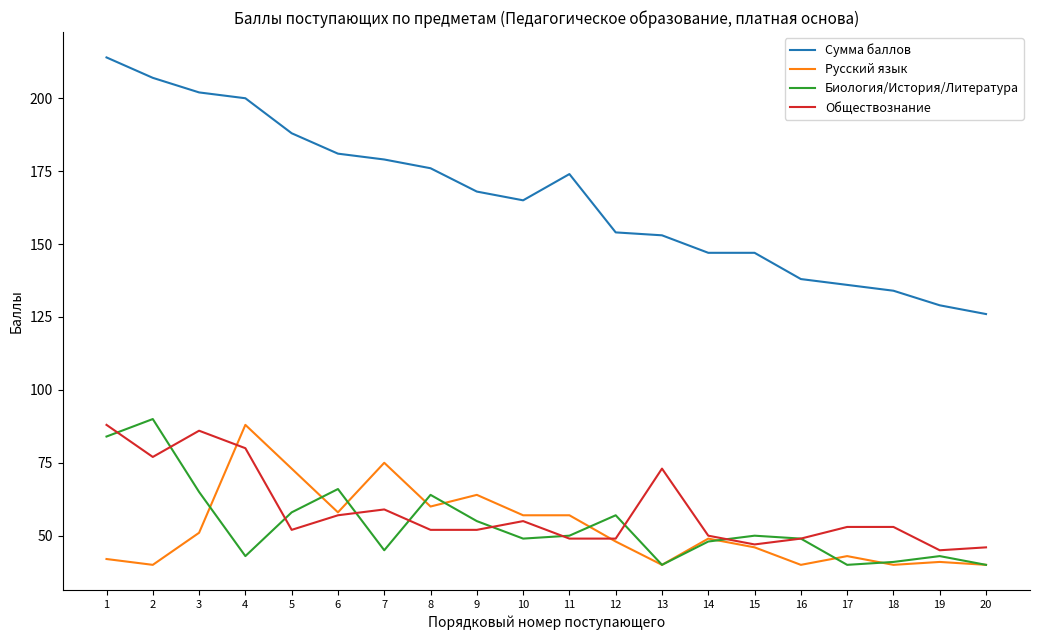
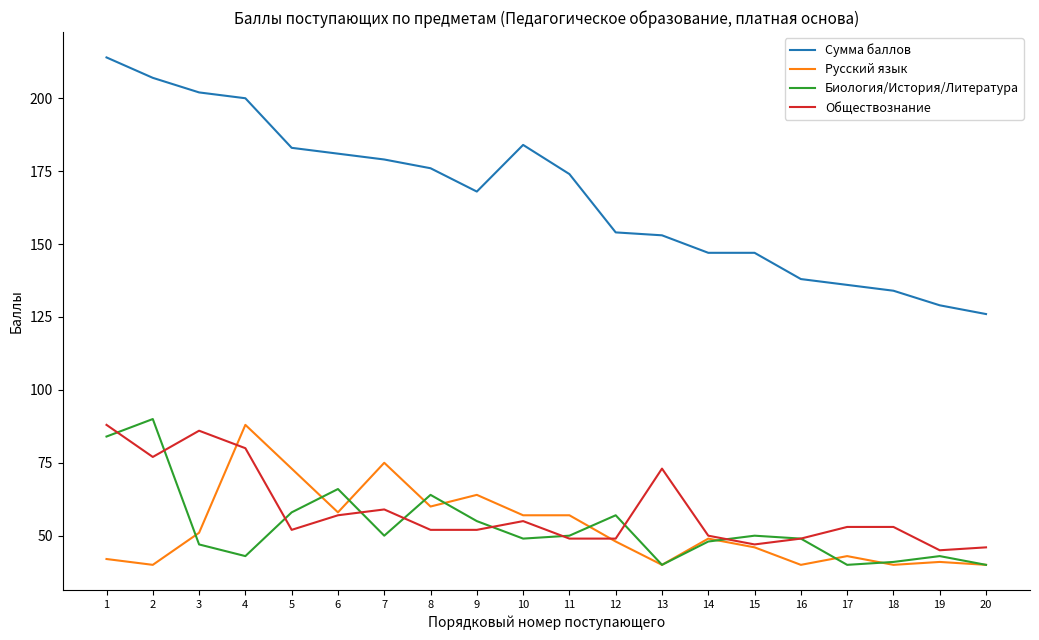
  {
    "Сумма баллов": {
      "1": 214,
      "2": 207,
      "3": 202,
      "4": 200,
-     "5": 188,
+     "5": 183,
      "6": 181,
      "7": 179,
      "8": 176,
      "9": 168,
-     "10": 165,
+     "10": 184,
      "11": 174,
      "12": 154,
      "13": 153,
      "14": 147,
      "15": 147,
      "16": 138,
      "17": 136,
      "18": 134,
      "19": 129,
      "20": 126
    },
    "Русский язык": {
      "1": 42,
      "2": 40,
      "3": 51,
      "4": 88,
      "5": 73,
      "6": 58,
      "7": 75,
      "8": 60,
      "9": 64,
      "10": 57,
      "11": 57,
      "12": 48,
      "14": 49,
      "15": 46,
      "16": 40,
      "17": 43,
      "18": 40,
      "19": 41
    },
    "Биология/История/Литература": {
      "1": 84,
      "2": 90,
-     "3": 65,
+     "3": 47,
      "4": 43,
      "5": 58,
      "6": 66,
-     "7": 45,
+     "7": 50,
      "8": 64,
      "9": 55,
      "10": 49,
      "11": 50,
      "12": 57,
      "14": 48,
      "15": 50,
      "17": 40,
      "18": 41,
      "19": 43
    },
    "Обществознание": {
      "1": 88,
      "2": 77,
      "3": 86,
      "4": 80,
      "5": 52,
      "6": 57,
      "7": 59,
      "8": 52,
      "9": 52,
      "10": 55,
      "11": 49,
      "12": 49,
      "13": 73,
      "14": 50,
      "15": 47,
      "17": 53,
      "18": 53,
      "19": 45,
      "20": 46
    }
  }
